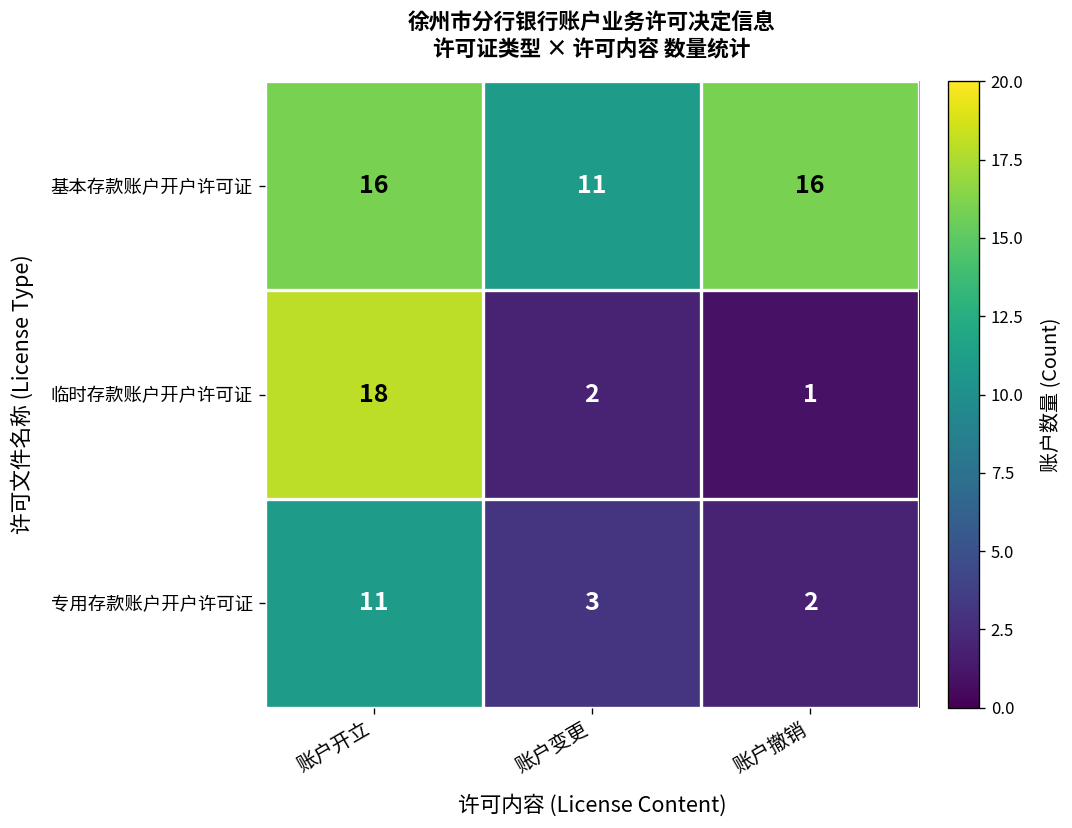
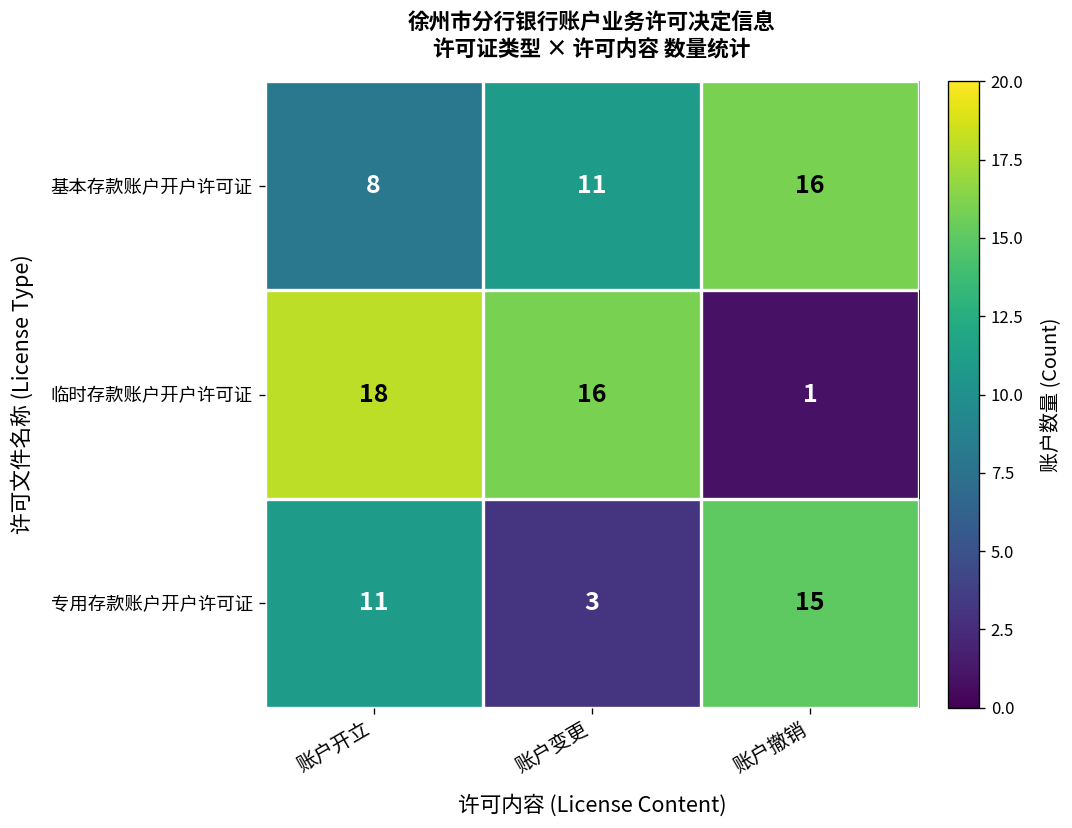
  {
    "基本存款账户开户许可证": {
-     "账户开立": 16,
+     "账户开立": 8,
      "账户变更": 11,
      "账户撤销": 16
    },
    "临时存款账户开户许可证": {
      "账户开立": 18,
-     "账户变更": 2,
+     "账户变更": 16,
      "账户撤销": 1
    },
    "专用存款账户开户许可证": {
      "账户开立": 11,
      "账户变更": 3,
-     "账户撤销": 2
+     "账户撤销": 15
    }
  }
